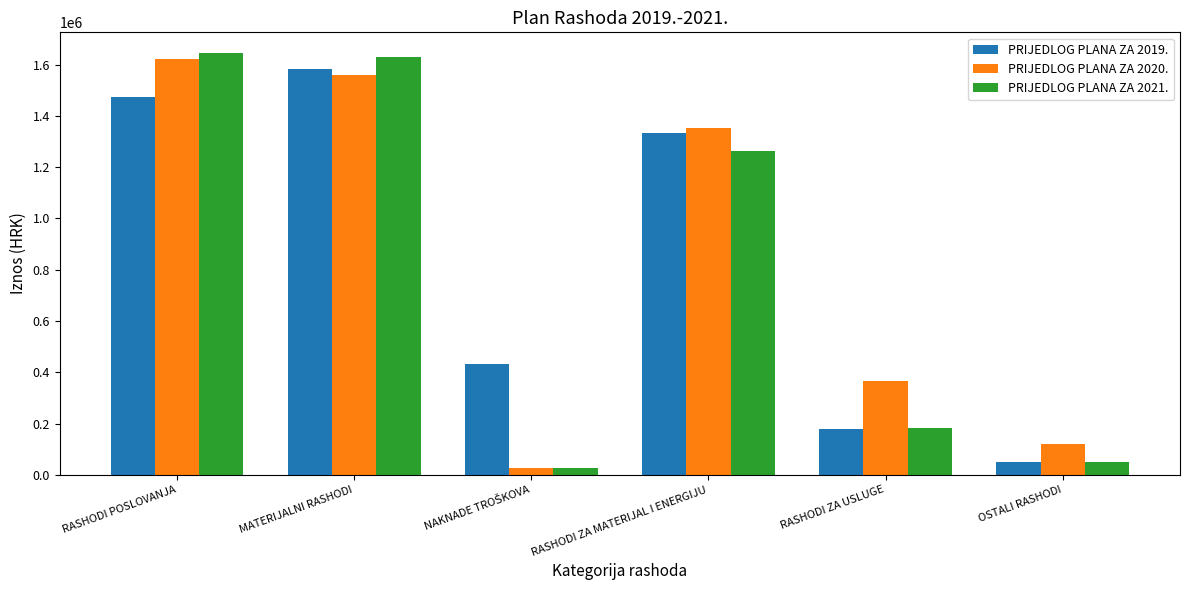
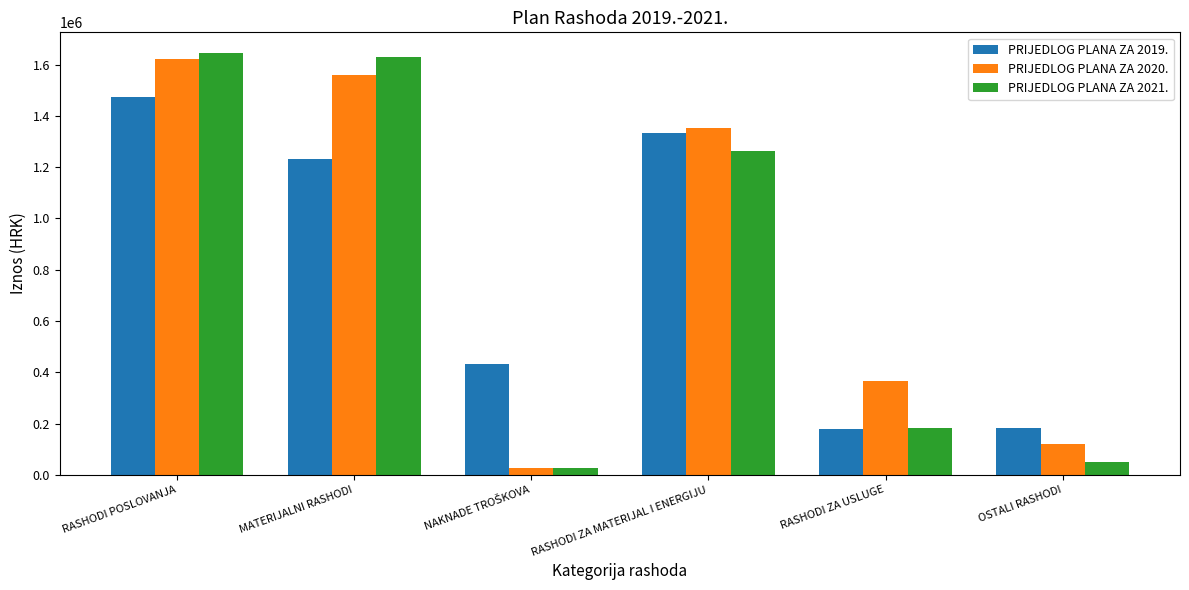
  {
    "PRIJEDLOG PLANA ZA 2019.": {
      "RASHODI POSLOVANJA": 1480000,
-     "MATERIJALNI RASHODI": 1580000,
+     "MATERIJALNI RASHODI": 1230000,
      "NAKNADE TROŠKOVA": 430000,
      "RASHODI ZA MATERIJAL I ENERGIJU": 1330000,
      "RASHODI ZA USLUGE": 180000,
-     "OSTALI RASHODI": 50000
+     "OSTALI RASHODI": 180000
    },
    "PRIJEDLOG PLANA ZA 2020.": {
      "RASHODI POSLOVANJA": 1620000,
      "MATERIJALNI RASHODI": 1560000,
      "NAKNADE TROŠKOVA": 30000,
      "RASHODI ZA MATERIJAL I ENERGIJU": 1350000,
      "RASHODI ZA USLUGE": 370000,
      "OSTALI RASHODI": 120000
    },
    "PRIJEDLOG PLANA ZA 2021.": {
      "RASHODI POSLOVANJA": 1640000,
      "MATERIJALNI RASHODI": 1630000,
      "NAKNADE TROŠKOVA": 30000,
      "RASHODI ZA MATERIJAL I ENERGIJU": 1270000,
      "RASHODI ZA USLUGE": 180000,
      "OSTALI RASHODI": 50000
    }
  }
